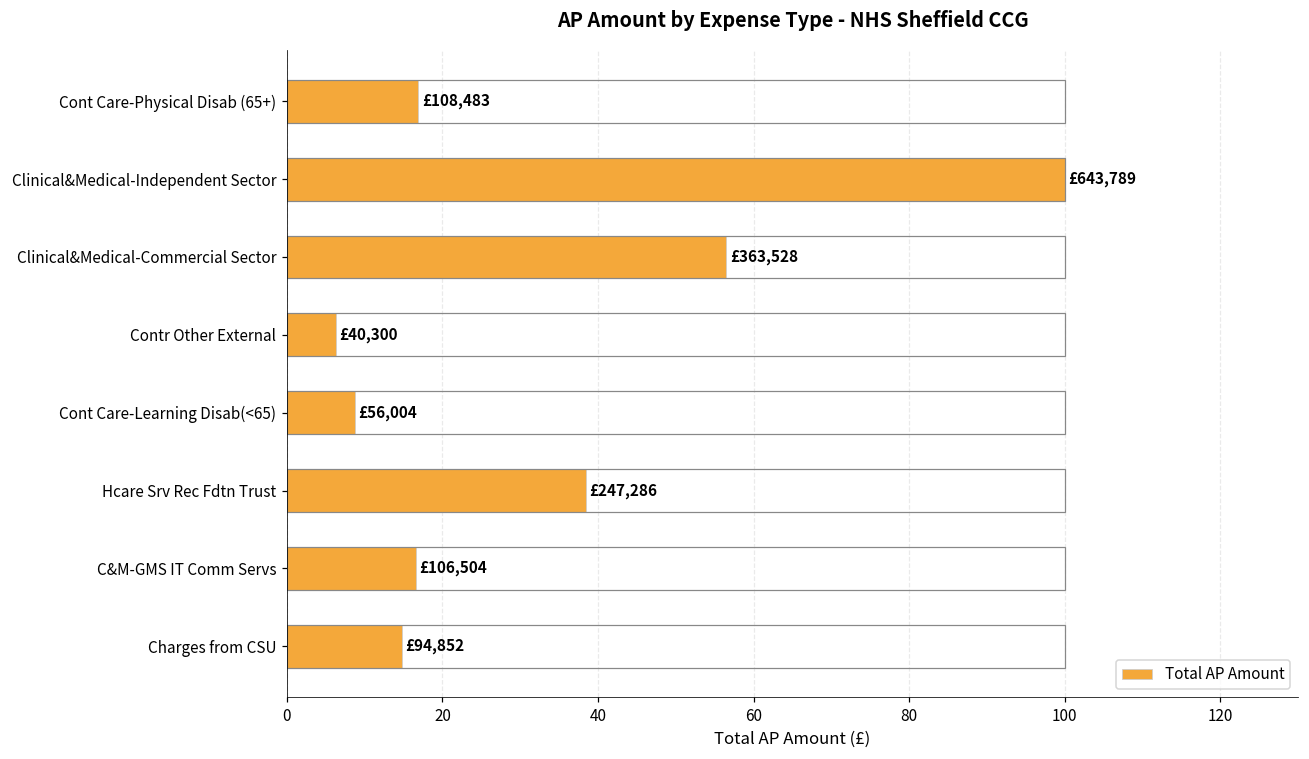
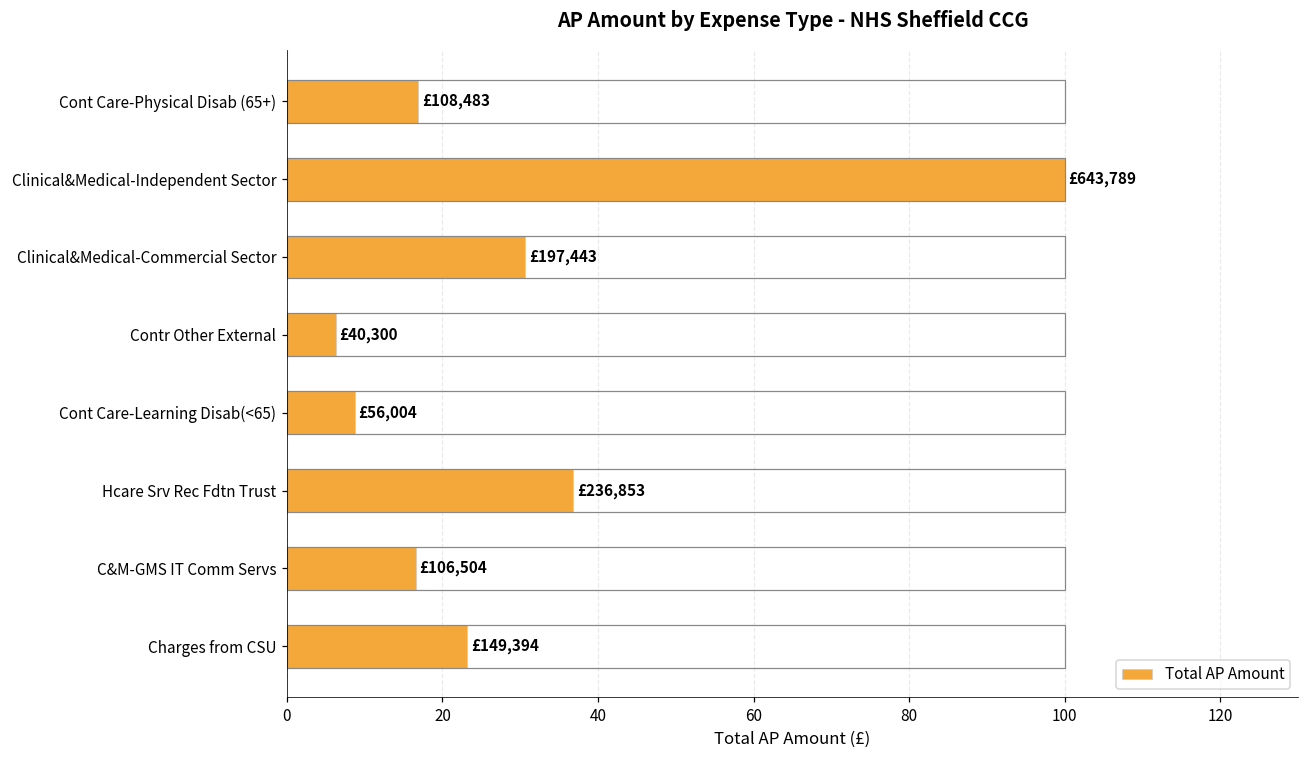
  {
-   "Clinical&Medical-Commercial Sector": "£363,528",
-   "Hcare Srv Rec Fdtn Trust": "£247,286",
-   "Charges from CSU": "£94,852"
+   "Clinical&Medical-Commercial Sector": "£197,443",
+   "Hcare Srv Rec Fdtn Trust": "£236,853",
+   "Charges from CSU": "£149,394"
  }
